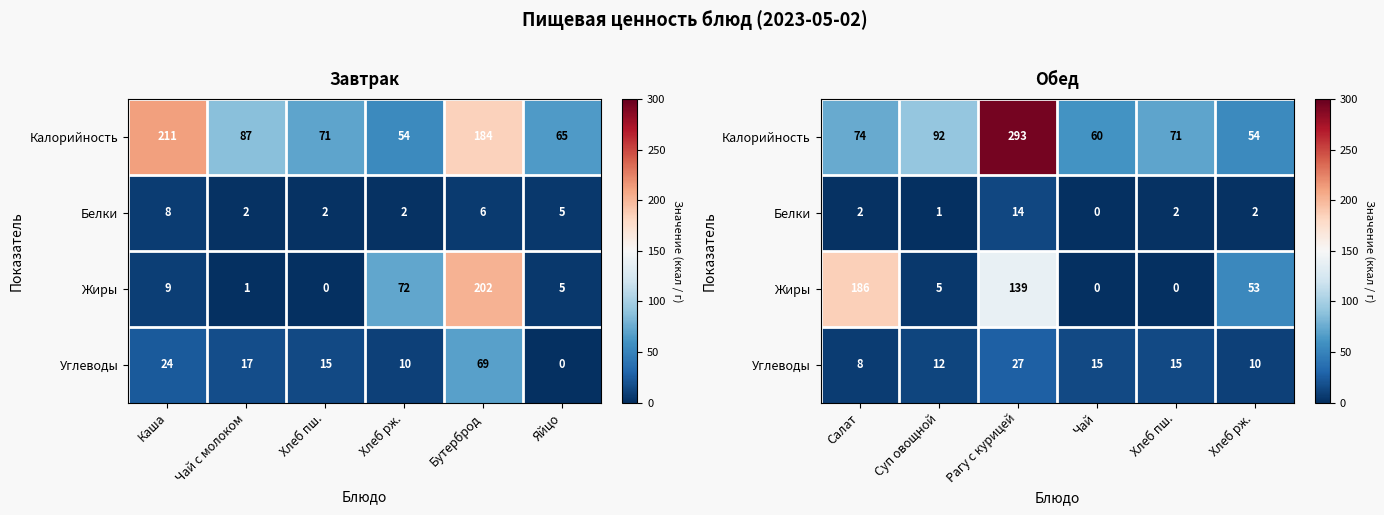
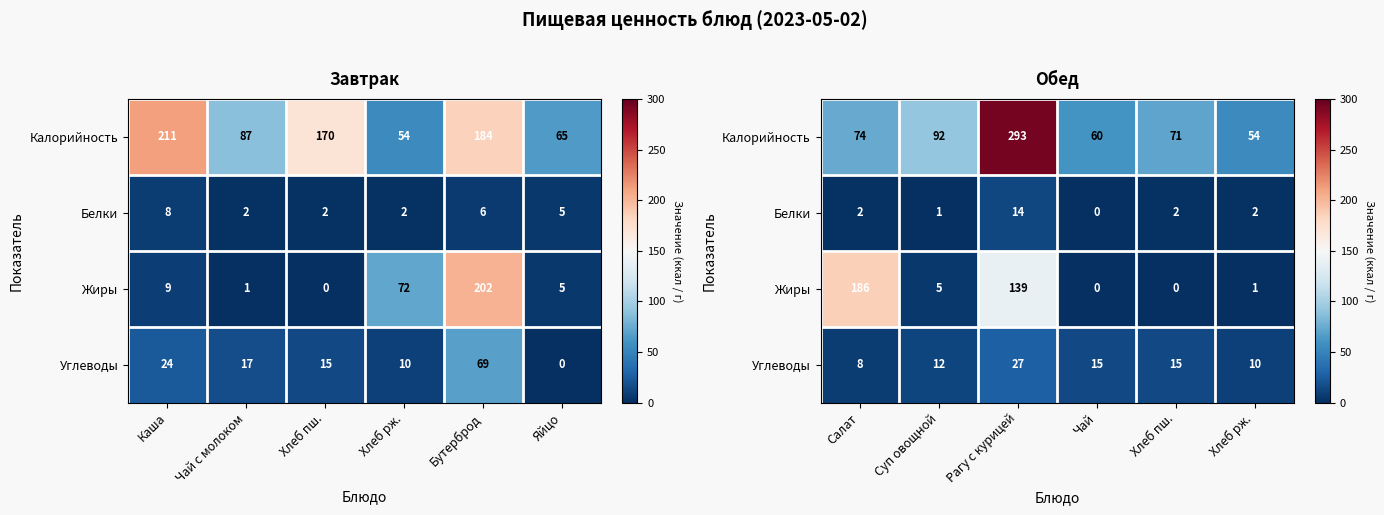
  {
    "Завтрак": {
      "Калорийность": {
        "Каша": 211,
        "Чай с молоком": 87,
-       "Хлеб пш.": 71,
+       "Хлеб пш.": 170,
        "Хлеб рж.": 54,
        "Бутерброд": 184,
        "Яйцо": 65
      },
      "Белки": {
        "Каша": 8,
        "Чай с молоком": 2,
        "Хлеб пш.": 2,
        "Хлеб рж.": 2,
        "Бутерброд": 6,
        "Яйцо": 5
      },
      "Жиры": {
        "Каша": 9,
        "Чай с молоком": 1,
        "Хлеб пш.": 0,
        "Хлеб рж.": 72,
        "Бутерброд": 202,
        "Яйцо": 5
      },
      "Углеводы": {
        "Каша": 24,
        "Чай с молоком": 17,
        "Хлеб пш.": 15,
        "Хлеб рж.": 10,
        "Бутерброд": 69,
        "Яйцо": 0
      }
    },
    "Обед": {
      "Калорийность": {
        "Салат": 74,
        "Суп овощной": 92,
        "Рагу с курицей": 293,
        "Чай": 60,
        "Хлеб пш.": 71,
        "Хлеб рж.": 54
      },
      "Белки": {
        "Салат": 2,
        "Суп овощной": 1,
        "Рагу с курицей": 14,
        "Чай": 0,
        "Хлеб пш.": 2,
        "Хлеб рж.": 2
      },
      "Жиры": {
        "Салат": 186,
        "Суп овощной": 5,
        "Рагу с курицей": 139,
        "Чай": 0,
        "Хлеб пш.": 0,
-       "Хлеб рж.": 53
+       "Хлеб рж.": 1
      },
      "Углеводы": {
        "Салат": 8,
        "Суп овощной": 12,
        "Рагу с курицей": 27,
        "Чай": 15,
        "Хлеб пш.": 15,
        "Хлеб рж.": 10
      }
    }
  }
